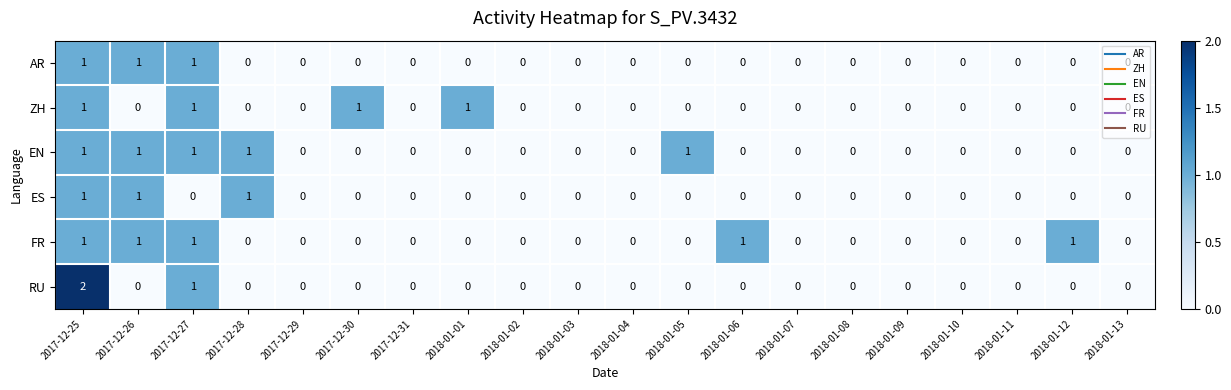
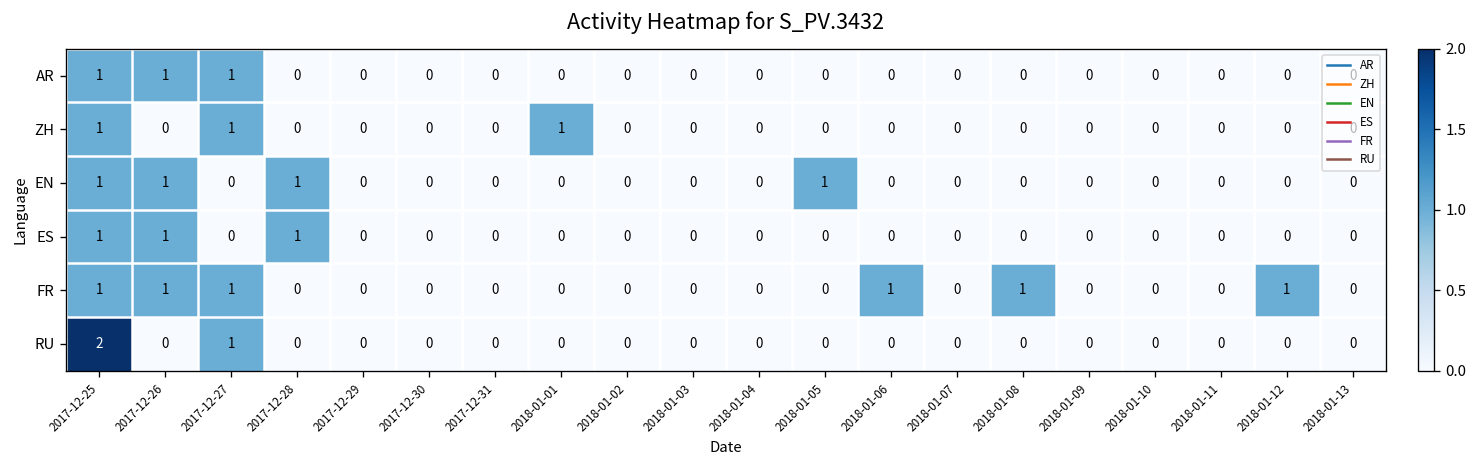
  {
    "AR": {
      "2017-12-25": 1,
      "2017-12-26": 1,
      "2017-12-27": 1,
      "2017-12-28": 0,
      "2017-12-29": 0,
      "2017-12-30": 0,
      "2017-12-31": 0,
      "2018-01-01": 0,
      "2018-01-02": 0,
      "2018-01-03": 0,
      "2018-01-04": 0,
      "2018-01-05": 0,
      "2018-01-06": 0,
      "2018-01-07": 0,
      "2018-01-08": 0,
      "2018-01-09": 0,
      "2018-01-10": 0,
      "2018-01-11": 0,
      "2018-01-12": 0
    },
    "ZH": {
      "2017-12-25": 1,
      "2017-12-26": 0,
      "2017-12-27": 1,
      "2017-12-28": 0,
      "2017-12-29": 0,
-     "2017-12-30": 1,
+     "2017-12-30": 0,
      "2017-12-31": 0,
      "2018-01-01": 1,
      "2018-01-02": 0,
      "2018-01-03": 0,
      "2018-01-04": 0,
      "2018-01-05": 0,
      "2018-01-06": 0,
      "2018-01-07": 0,
      "2018-01-08": 0,
      "2018-01-09": 0,
      "2018-01-10": 0,
      "2018-01-11": 0,
      "2018-01-12": 0
    },
    "EN": {
      "2017-12-25": 1,
      "2017-12-26": 1,
-     "2017-12-27": 1,
+     "2017-12-27": 0,
      "2017-12-28": 1,
      "2017-12-29": 0,
      "2017-12-30": 0,
      "2017-12-31": 0,
      "2018-01-01": 0,
      "2018-01-02": 0,
      "2018-01-03": 0,
      "2018-01-04": 0,
      "2018-01-05": 1,
      "2018-01-06": 0,
      "2018-01-07": 0,
      "2018-01-08": 0,
      "2018-01-09": 0,
      "2018-01-10": 0,
      "2018-01-11": 0,
      "2018-01-12": 0,
      "2018-01-13": 0
    },
    "ES": {
      "2017-12-25": 1,
      "2017-12-26": 1,
      "2017-12-27": 0,
      "2017-12-28": 1,
      "2017-12-29": 0,
      "2017-12-30": 0,
      "2017-12-31": 0,
      "2018-01-01": 0,
      "2018-01-02": 0,
      "2018-01-03": 0,
      "2018-01-04": 0,
      "2018-01-05": 0,
      "2018-01-06": 0,
      "2018-01-07": 0,
      "2018-01-08": 0,
      "2018-01-09": 0,
      "2018-01-10": 0,
      "2018-01-11": 0,
      "2018-01-12": 0,
      "2018-01-13": 0
    },
    "FR": {
      "2017-12-25": 1,
      "2017-12-26": 1,
      "2017-12-27": 1,
      "2017-12-28": 0,
      "2017-12-29": 0,
      "2017-12-30": 0,
      "2017-12-31": 0,
      "2018-01-01": 0,
      "2018-01-02": 0,
      "2018-01-03": 0,
      "2018-01-04": 0,
      "2018-01-05": 0,
      "2018-01-06": 1,
      "2018-01-07": 0,
-     "2018-01-08": 0,
+     "2018-01-08": 1,
      "2018-01-09": 0,
      "2018-01-10": 0,
      "2018-01-11": 0,
      "2018-01-12": 1,
      "2018-01-13": 0
    },
    "RU": {
      "2017-12-25": 2,
      "2017-12-26": 0,
      "2017-12-27": 1,
      "2017-12-28": 0,
      "2017-12-29": 0,
      "2017-12-30": 0,
      "2017-12-31": 0,
      "2018-01-01": 0,
      "2018-01-02": 0,
      "2018-01-03": 0,
      "2018-01-04": 0,
      "2018-01-05": 0,
      "2018-01-06": 0,
      "2018-01-07": 0,
      "2018-01-08": 0,
      "2018-01-09": 0,
      "2018-01-10": 0,
      "2018-01-11": 0,
      "2018-01-12": 0,
      "2018-01-13": 0
    }
  }
